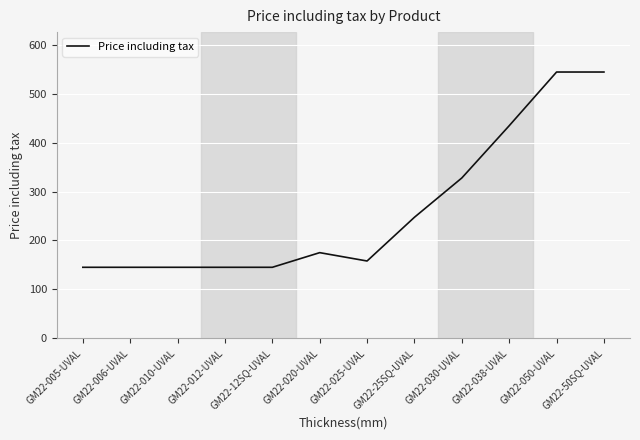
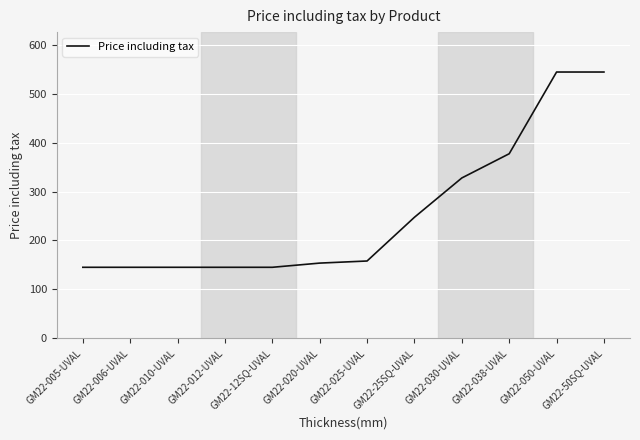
  {
    "GM22-005-UVAL": 150,
    "GM22-006-UVAL": 150,
    "GM22-010-UVAL": 150,
    "GM22-012-UVAL": 150,
    "GM22-12SQ-UVAL": 150,
-   "GM22-020-UVAL": 180,
+   "GM22-020-UVAL": 150,
    "GM22-025-UVAL": 160,
    "GM22-25SQ-UVAL": 250,
    "GM22-030-UVAL": 330,
-   "GM22-038-UVAL": 440,
+   "GM22-038-UVAL": 380,
    "GM22-050-UVAL": 550,
    "GM22-50SQ-UVAL": 550
  }
